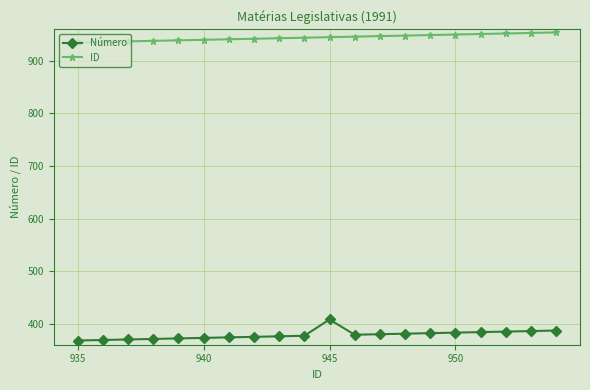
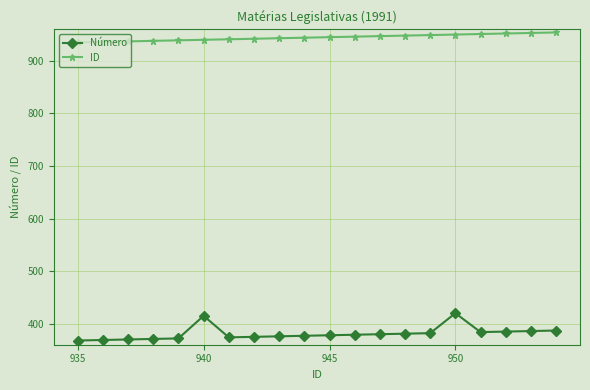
  {
    "Número": {
      "935": 370,
-     "940": 370,
-     "945": 410,
-     "950": 380
+     "940": 420,
+     "945": 380,
+     "950": 420
    },
    "ID": {
      "940": 940,
      "945": 950,
      "950": 950
    }
  }
